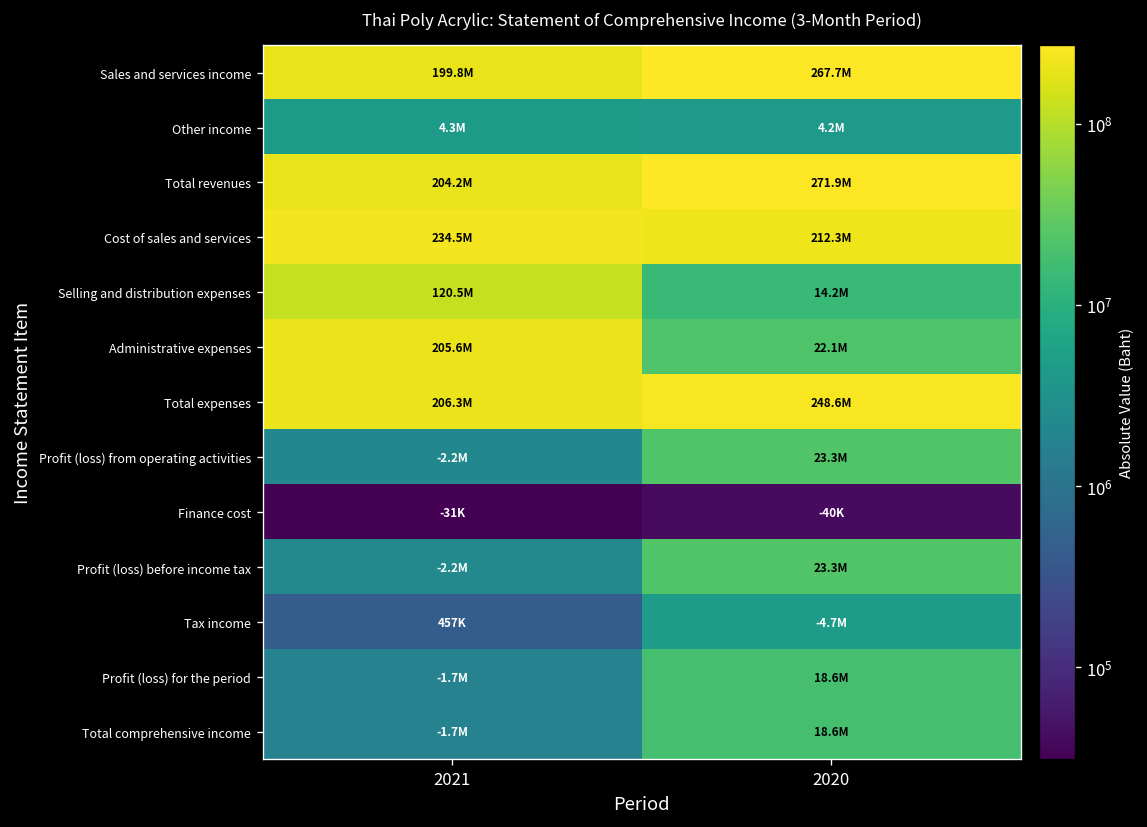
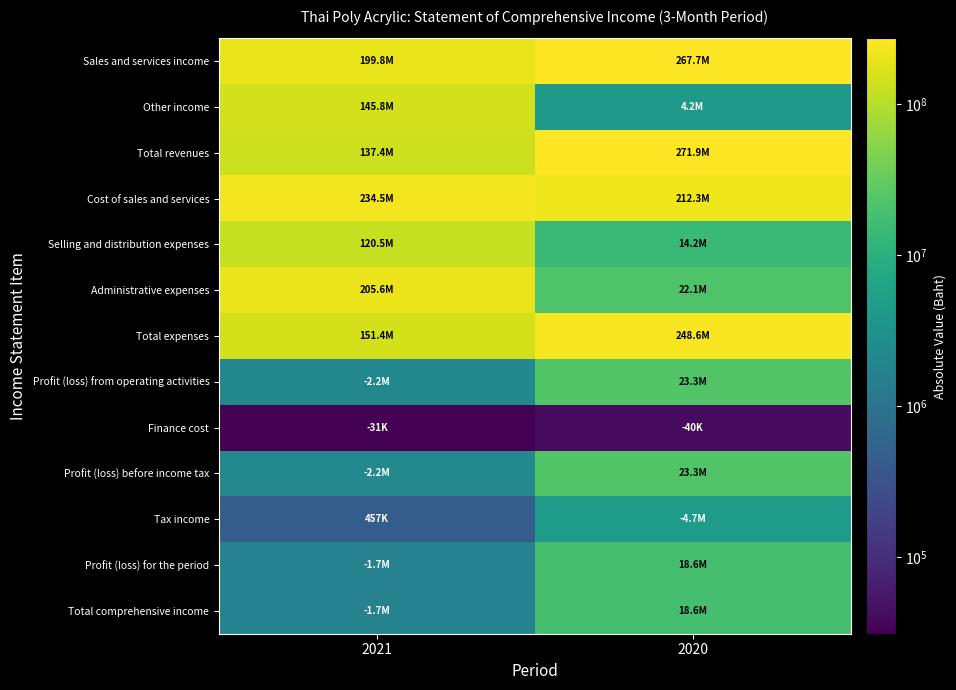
  {
    "Sales and services income": {
      "2021": "199.8M",
      "2020": "267.7M"
    },
    "Other income": {
-     "2021": "4.3M",
+     "2021": "145.8M",
      "2020": "4.2M"
    },
    "Total revenues": {
-     "2021": "204.2M",
+     "2021": "137.4M",
      "2020": "271.9M"
    },
    "Cost of sales and services": {
      "2021": "234.5M",
      "2020": "212.3M"
    },
    "Selling and distribution expenses": {
      "2021": "120.5M",
      "2020": "14.2M"
    },
    "Administrative expenses": {
      "2021": "205.6M",
      "2020": "22.1M"
    },
    "Total expenses": {
-     "2021": "206.3M",
+     "2021": "151.4M",
      "2020": "248.6M"
    },
    "Profit (loss) from operating activities": {
      "2021": "-2.2M",
      "2020": "23.3M"
    },
    "Finance cost": {
      "2021": "-31K",
      "2020": "-40K"
    },
    "Profit (loss) before income tax": {
      "2021": "-2.2M",
      "2020": "23.3M"
    },
    "Tax income": {
      "2021": "457K",
      "2020": "-4.7M"
    },
    "Profit (loss) for the period": {
      "2021": "-1.7M",
      "2020": "18.6M"
    },
    "Total comprehensive income": {
      "2021": "-1.7M",
      "2020": "18.6M"
    }
  }
